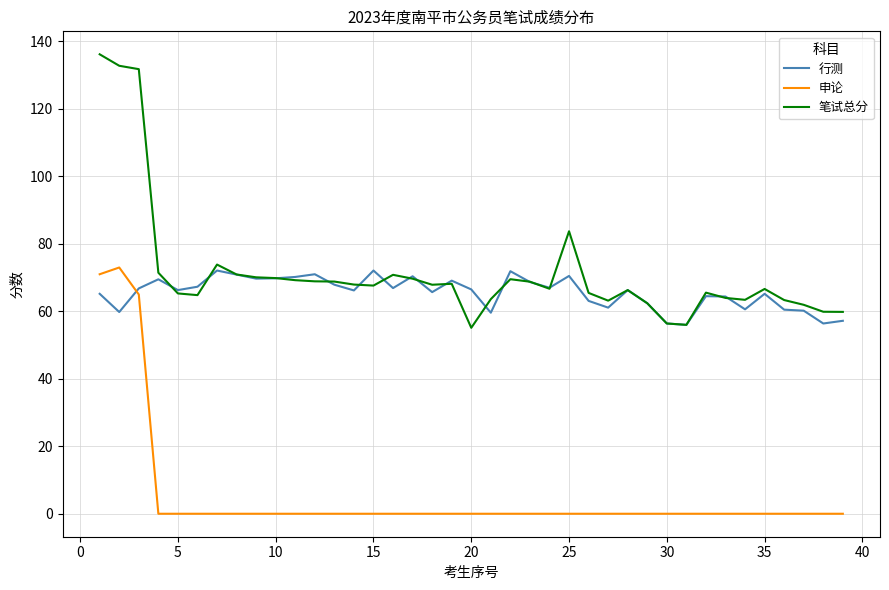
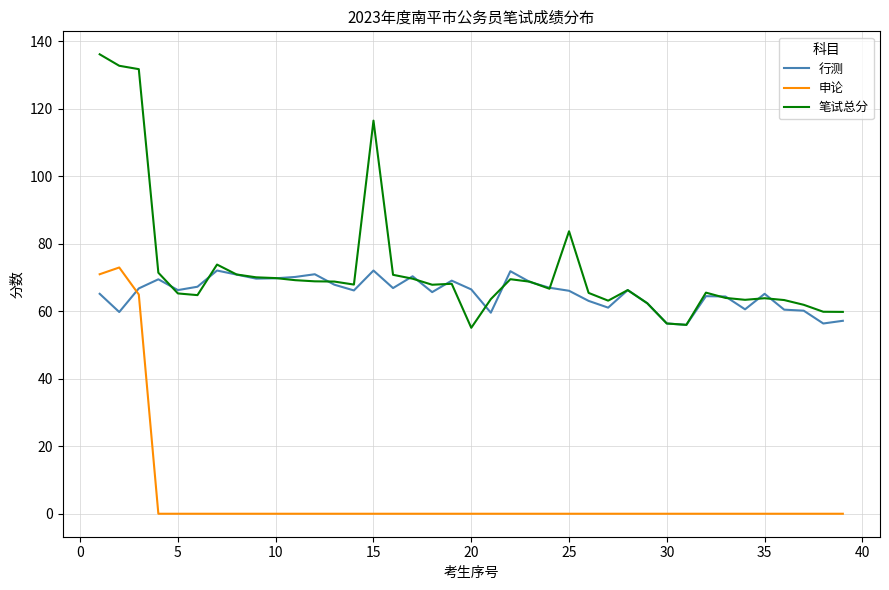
  {
    "行测": {
      "5": 66,
      "15": 72,
      "20": 67,
-     "25": 71,
+     "25": 66,
      "35": 65
    },
    "申论": {
      "5": 0,
      "10": 0,
      "15": 0,
      "20": 0,
      "25": 0,
      "30": 0,
      "35": 0
    },
    "笔试总分": {
      "5": 65,
-     "15": 68,
+     "15": 117,
      "20": 55,
      "25": 84,
-     "35": 67
+     "35": 64
    }
  }
